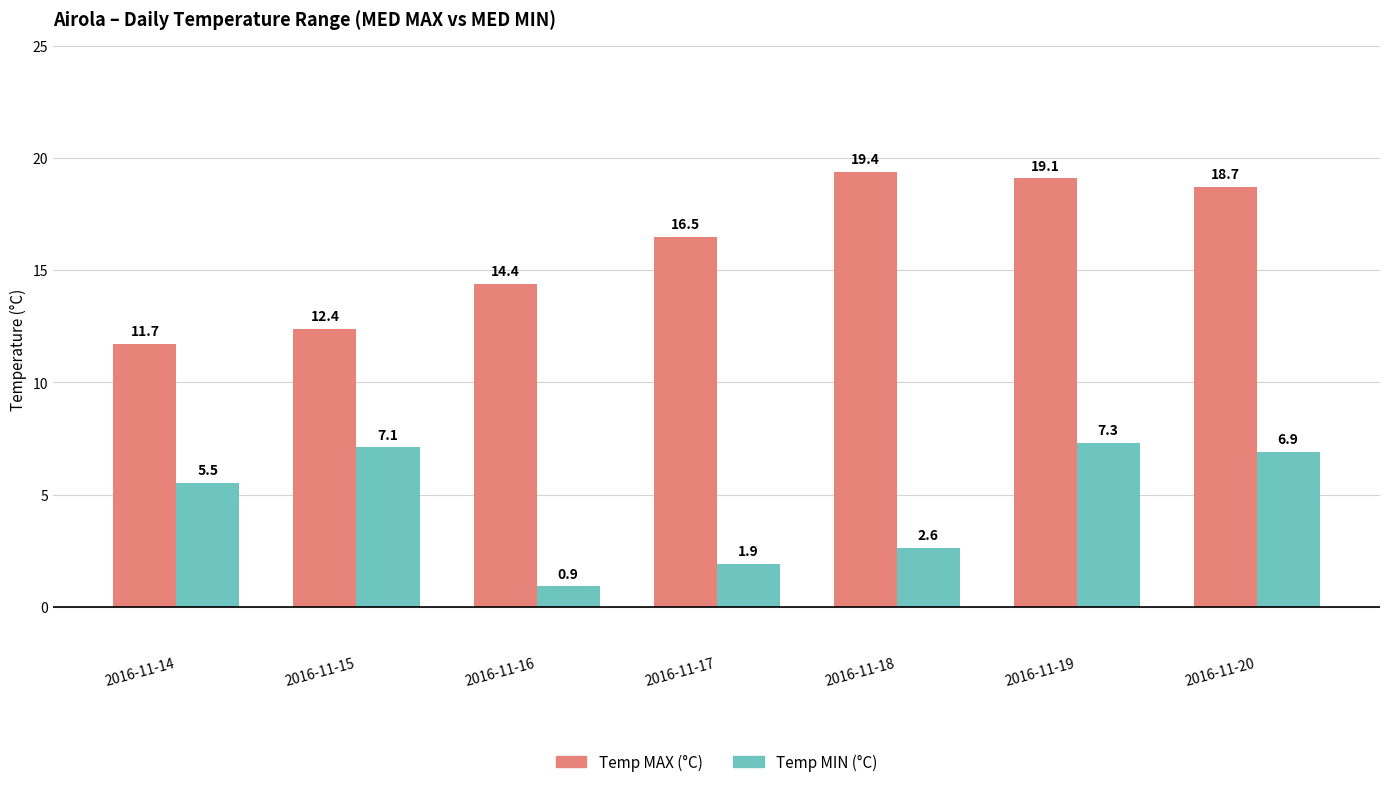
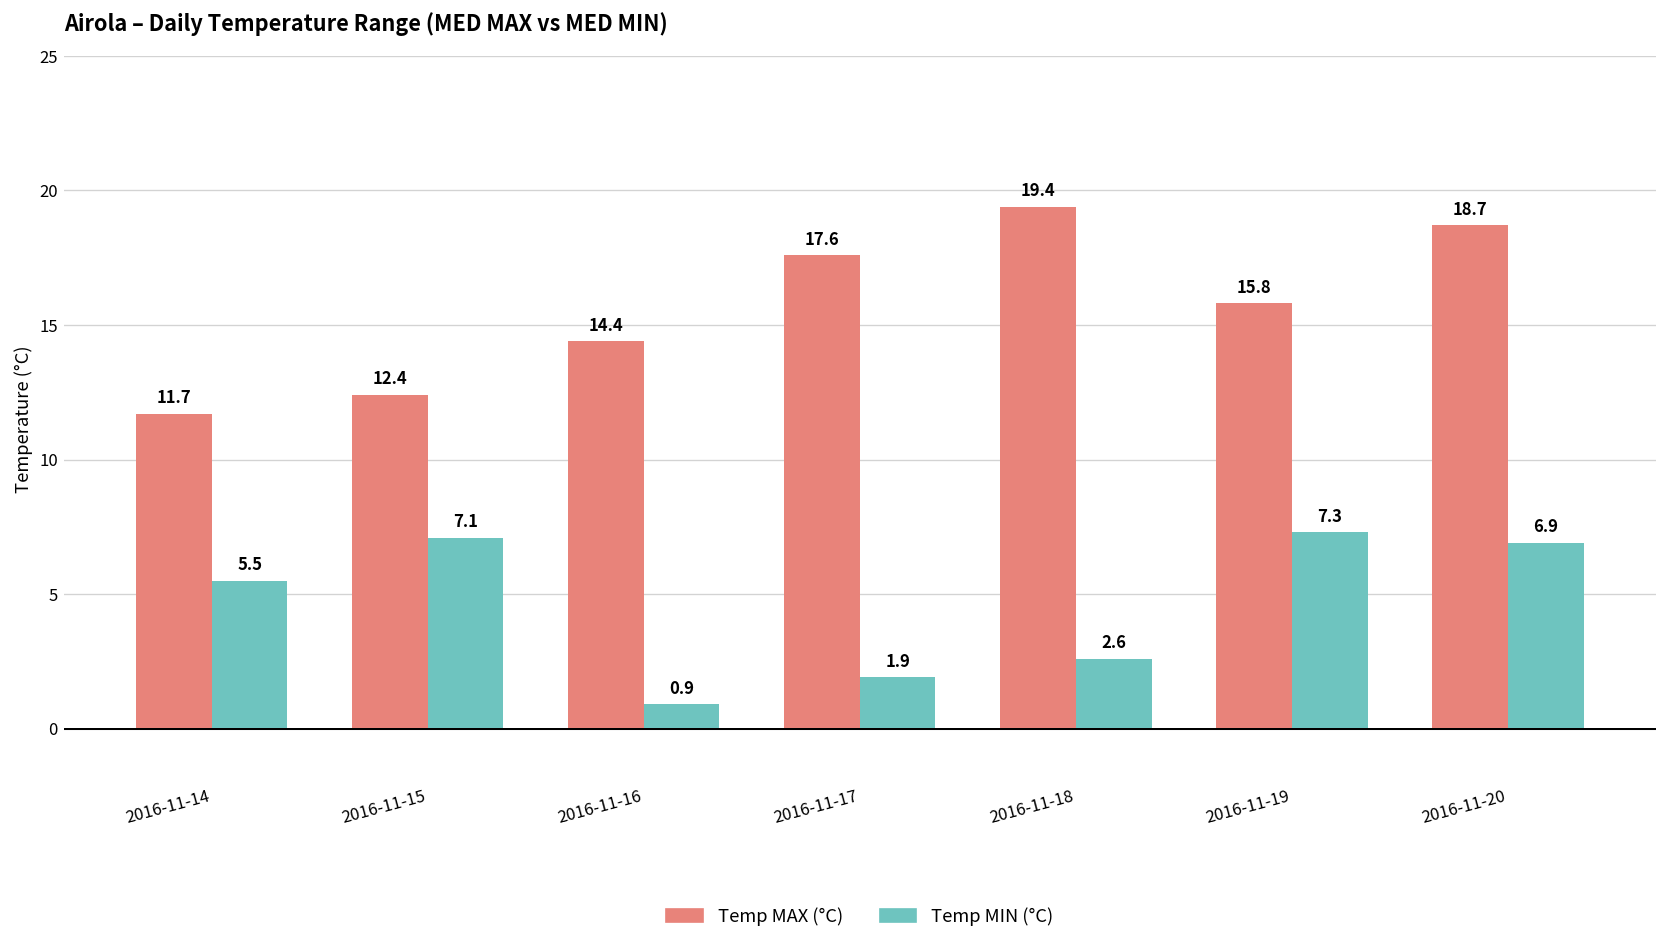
  {
    "Temp MAX (°C)": {
      "2016-11-14": 11.7,
      "2016-11-15": 12.4,
      "2016-11-16": 14.4,
-     "2016-11-17": 16.5,
+     "2016-11-17": 17.6,
      "2016-11-18": 19.4,
-     "2016-11-19": 19.1,
+     "2016-11-19": 15.8,
      "2016-11-20": 18.7
    },
    "Temp MIN (°C)": {
      "2016-11-14": 5.5,
      "2016-11-15": 7.1,
      "2016-11-16": 0.9,
      "2016-11-17": 1.9,
      "2016-11-18": 2.6,
      "2016-11-19": 7.3,
      "2016-11-20": 6.9
    }
  }
